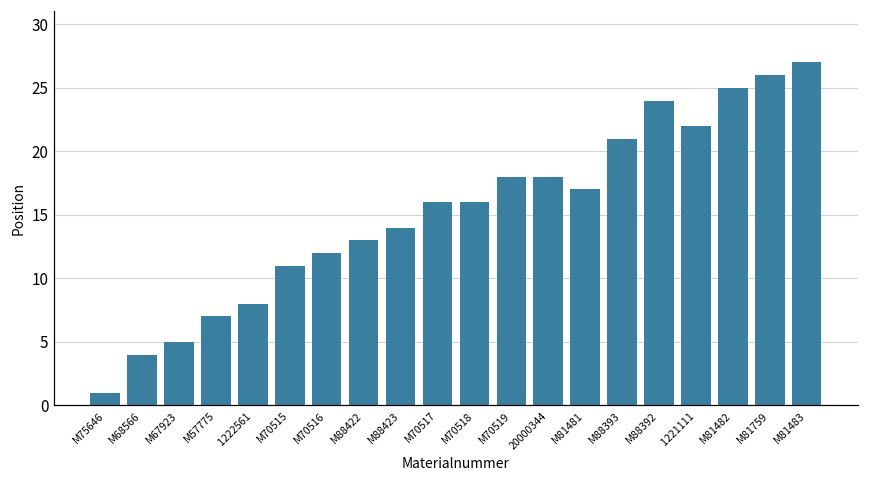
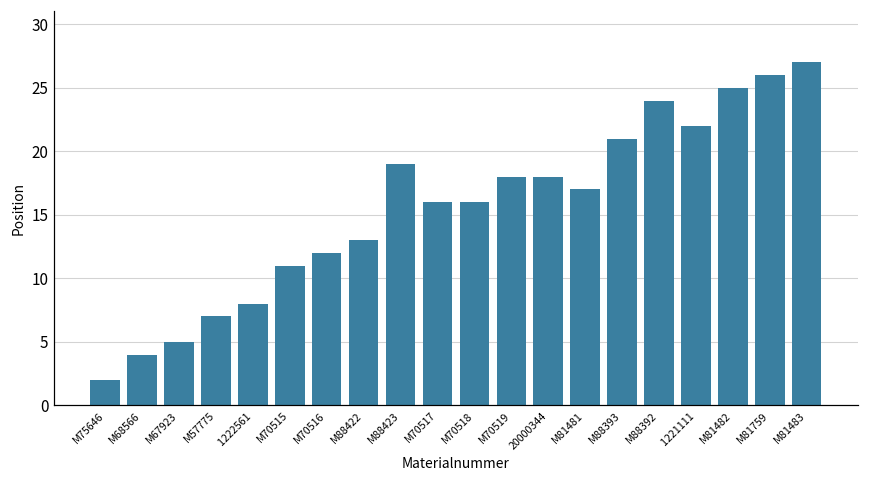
  {
-   "M75646": 1,
+   "M75646": 2,
    "M68566": 4,
    "M67923": 5,
    "M57775": 7,
    "1222561": 8,
    "M70515": 11,
    "M70516": 12,
    "M88422": 13,
-   "M88423": 14,
+   "M88423": 19,
    "M70517": 16,
    "M70518": 16,
    "M70519": 18,
    "20000344": 18,
    "M81481": 17,
    "M88393": 21,
    "M88392": 24,
    "1221111": 22,
    "M81482": 25,
    "M81759": 26,
    "M81483": 27
  }
